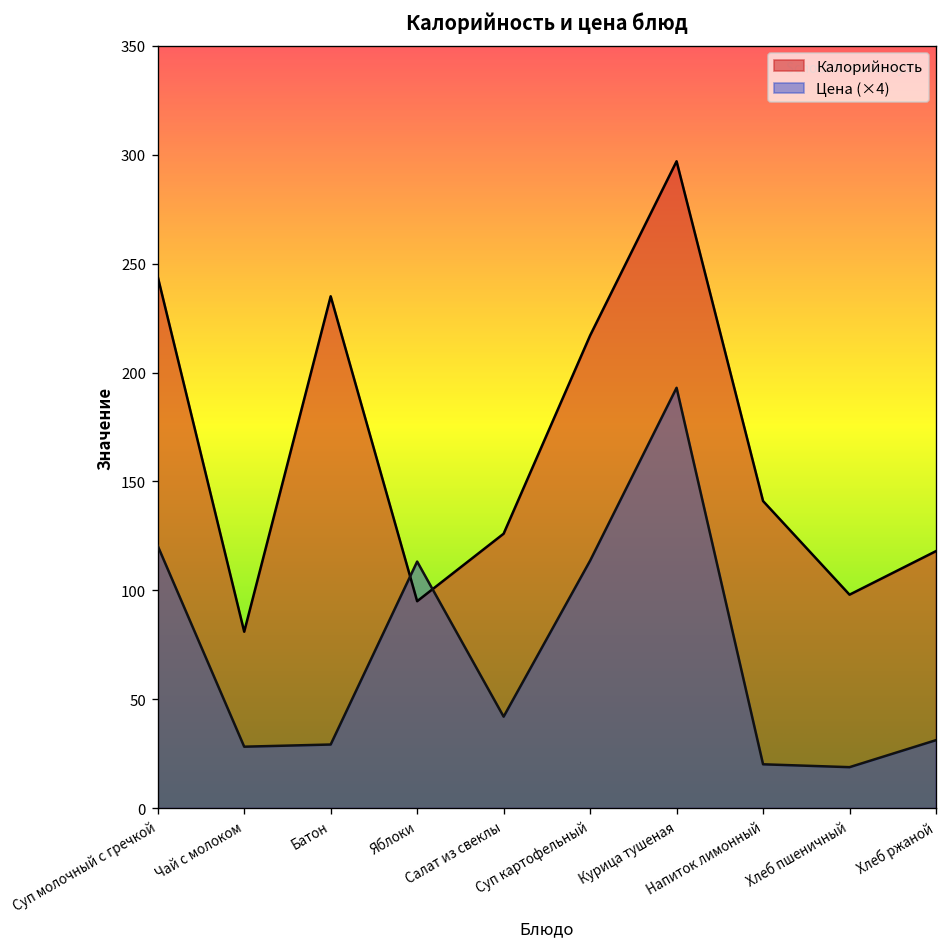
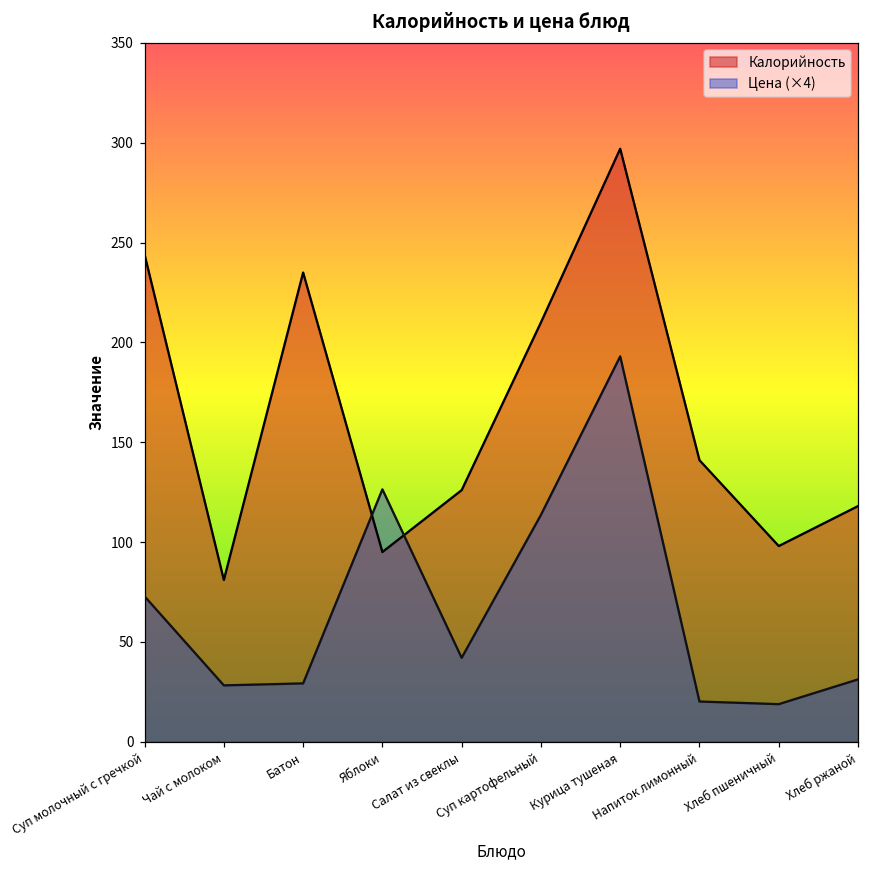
  {
    "Калорийность": {
      "Суп молочный с гречкой": 244,
      "Чай с молоком": 81,
      "Батон": 235,
      "Яблоки": 95,
      "Салат из свеклы": 126,
-     "Суп картофельный": 217,
+     "Суп картофельный": 210,
      "Курица тушеная": 297,
      "Напиток лимонный": 141,
      "Хлеб пшеничный": 98,
      "Хлеб ржаной": 118
    },
    "Цена (×4)": {
-     "Суп молочный с гречкой": 120,
+     "Суп молочный с гречкой": 73,
      "Чай с молоком": 28,
      "Батон": 29,
-     "Яблоки": 113,
+     "Яблоки": 126,
      "Салат из свеклы": 42,
      "Суп картофельный": 114,
      "Курица тушеная": 193,
      "Напиток лимонный": 20,
      "Хлеб пшеничный": 19,
      "Хлеб ржаной": 31
    }
  }
